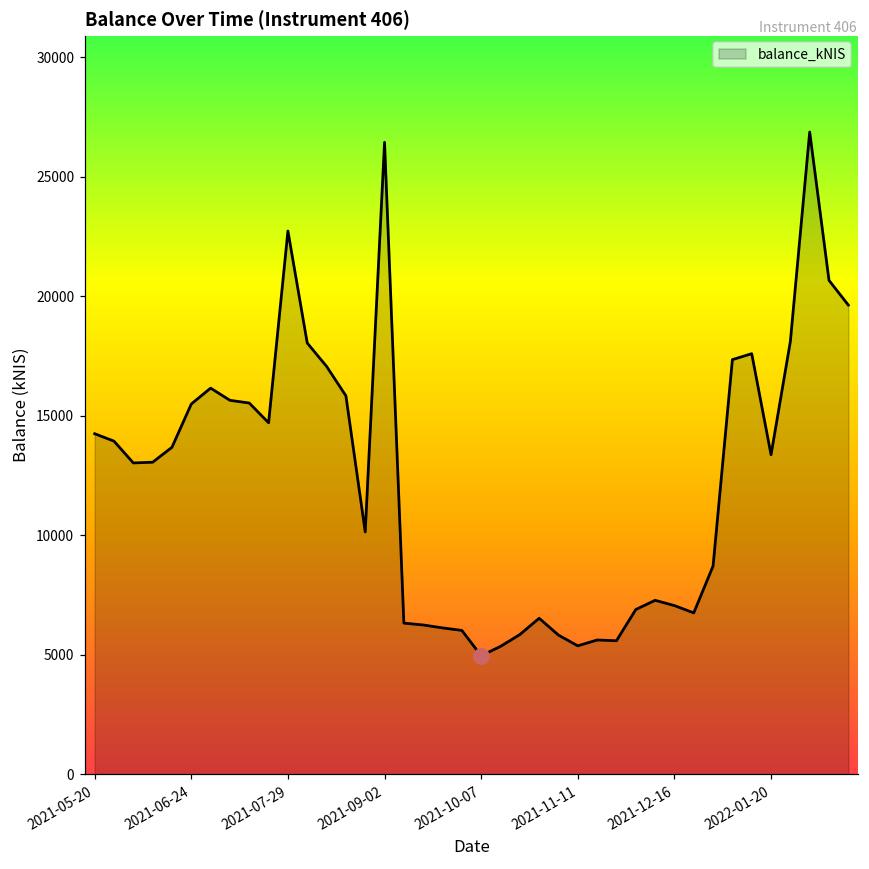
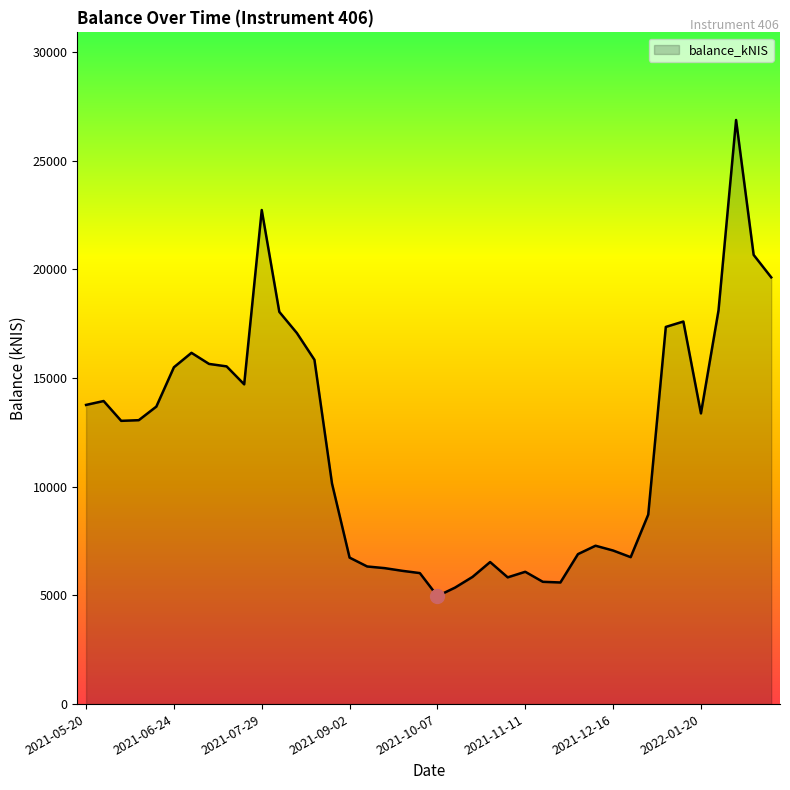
  {
    "balance_kNIS": {
-     "2021-05-20": 14200,
+     "2021-05-20": 13800,
      "2021-06-24": 15500,
      "2021-07-29": 22700,
-     "2021-09-02": 26400,
-     "2021-11-11": 5400,
+     "2021-09-02": 6700,
+     "2021-11-11": 6100,
      "2021-12-16": 7100,
      "2022-01-20": 13400
    }
  }
